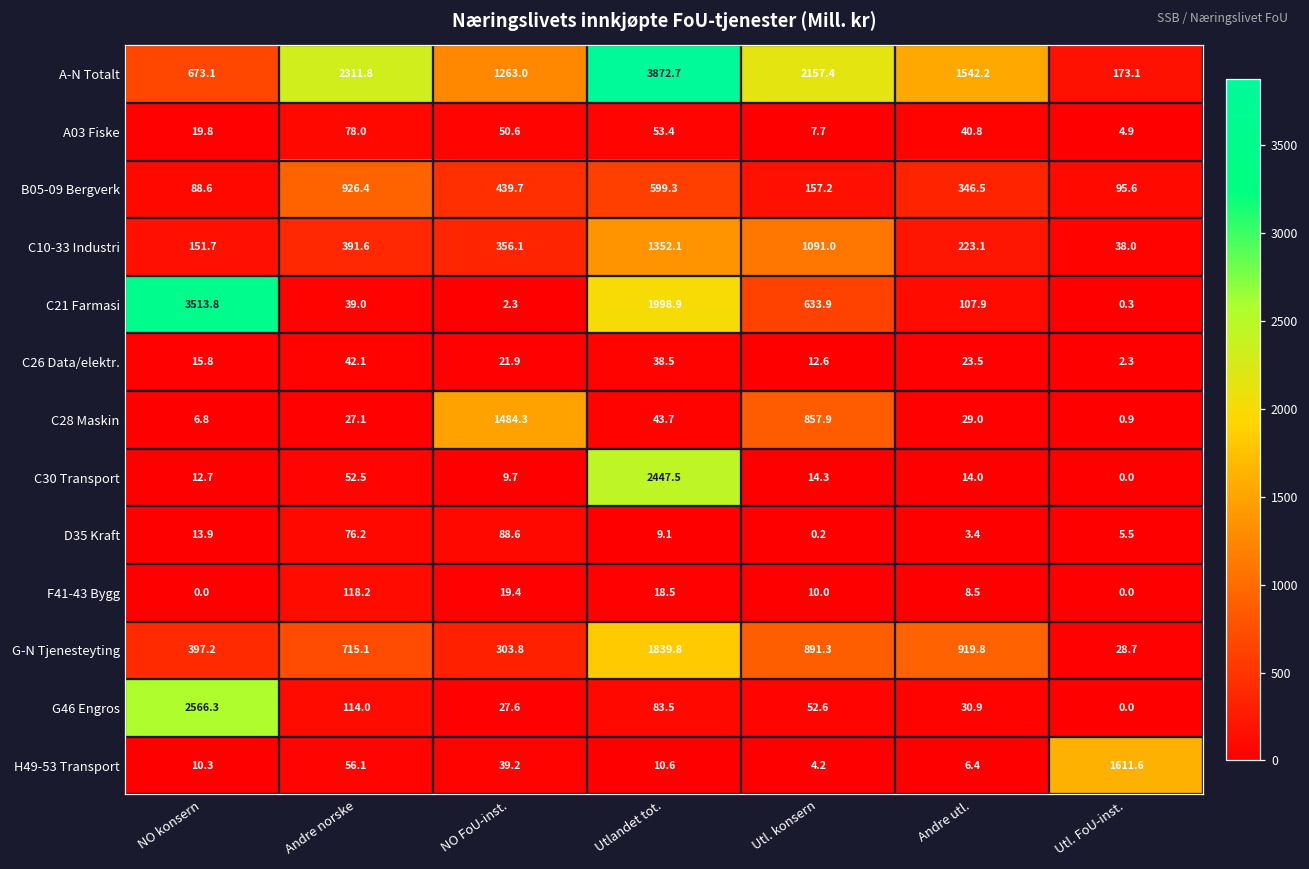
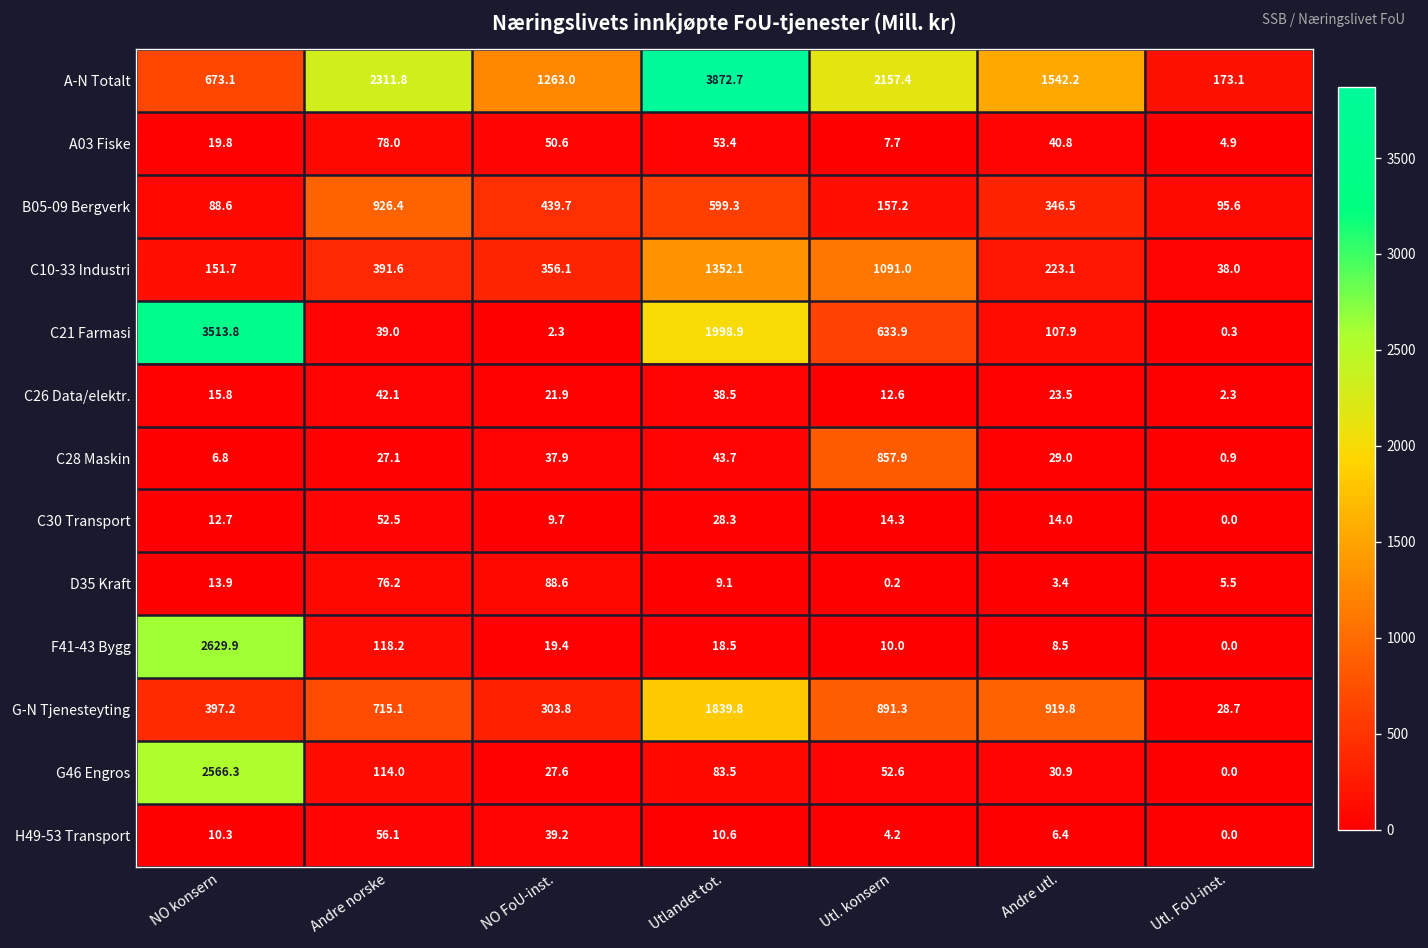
  {
    "A-N Totalt": {
      "NO konsern": 673.1,
      "Andre norske": 2311.8,
      "NO FoU-inst.": 1263.0,
      "Utlandet tot.": 3872.7,
      "Utl. konsern": 2157.4,
      "Andre utl.": 1542.2,
      "Utl. FoU-inst.": 173.1
    },
    "A03 Fiske": {
      "NO konsern": 19.8,
      "Andre norske": 78.0,
      "NO FoU-inst.": 50.6,
      "Utlandet tot.": 53.4,
      "Utl. konsern": 7.7,
      "Andre utl.": 40.8,
      "Utl. FoU-inst.": 4.9
    },
    "B05-09 Bergverk": {
      "NO konsern": 88.6,
      "Andre norske": 926.4,
      "NO FoU-inst.": 439.7,
      "Utlandet tot.": 599.3,
      "Utl. konsern": 157.2,
      "Andre utl.": 346.5,
      "Utl. FoU-inst.": 95.6
    },
    "C10-33 Industri": {
      "NO konsern": 151.7,
      "Andre norske": 391.6,
      "NO FoU-inst.": 356.1,
      "Utlandet tot.": 1352.1,
      "Utl. konsern": 1091.0,
      "Andre utl.": 223.1,
      "Utl. FoU-inst.": 38.0
    },
    "C21 Farmasi": {
      "NO konsern": 3513.8,
      "Andre norske": 39.0,
      "NO FoU-inst.": 2.3,
      "Utlandet tot.": 1998.9,
      "Utl. konsern": 633.9,
      "Andre utl.": 107.9,
      "Utl. FoU-inst.": 0.3
    },
    "C26 Data/elektr.": {
      "NO konsern": 15.8,
      "Andre norske": 42.1,
      "NO FoU-inst.": 21.9,
      "Utlandet tot.": 38.5,
      "Utl. konsern": 12.6,
      "Andre utl.": 23.5,
      "Utl. FoU-inst.": 2.3
    },
    "C28 Maskin": {
      "NO konsern": 6.8,
      "Andre norske": 27.1,
-     "NO FoU-inst.": 1484.3,
+     "NO FoU-inst.": 37.9,
      "Utlandet tot.": 43.7,
      "Utl. konsern": 857.9,
      "Andre utl.": 29.0,
      "Utl. FoU-inst.": 0.9
    },
    "C30 Transport": {
      "NO konsern": 12.7,
      "Andre norske": 52.5,
      "NO FoU-inst.": 9.7,
-     "Utlandet tot.": 2447.5,
+     "Utlandet tot.": 28.3,
      "Utl. konsern": 14.3,
      "Andre utl.": 14.0,
      "Utl. FoU-inst.": 0.0
    },
    "D35 Kraft": {
      "NO konsern": 13.9,
      "Andre norske": 76.2,
      "NO FoU-inst.": 88.6,
      "Utlandet tot.": 9.1,
      "Utl. konsern": 0.2,
      "Andre utl.": 3.4,
      "Utl. FoU-inst.": 5.5
    },
    "F41-43 Bygg": {
-     "NO konsern": 0.0,
+     "NO konsern": 2629.9,
      "Andre norske": 118.2,
      "NO FoU-inst.": 19.4,
      "Utlandet tot.": 18.5,
      "Utl. konsern": 10.0,
      "Andre utl.": 8.5,
      "Utl. FoU-inst.": 0.0
    },
    "G-N Tjenesteyting": {
      "NO konsern": 397.2,
      "Andre norske": 715.1,
      "NO FoU-inst.": 303.8,
      "Utlandet tot.": 1839.8,
      "Utl. konsern": 891.3,
      "Andre utl.": 919.8,
      "Utl. FoU-inst.": 28.7
    },
    "G46 Engros": {
      "NO konsern": 2566.3,
      "Andre norske": 114.0,
      "NO FoU-inst.": 27.6,
      "Utlandet tot.": 83.5,
      "Utl. konsern": 52.6,
      "Andre utl.": 30.9,
      "Utl. FoU-inst.": 0.0
    },
    "H49-53 Transport": {
      "NO konsern": 10.3,
      "Andre norske": 56.1,
      "NO FoU-inst.": 39.2,
      "Utlandet tot.": 10.6,
      "Utl. konsern": 4.2,
      "Andre utl.": 6.4,
-     "Utl. FoU-inst.": 1611.6
+     "Utl. FoU-inst.": 0.0
    }
  }
